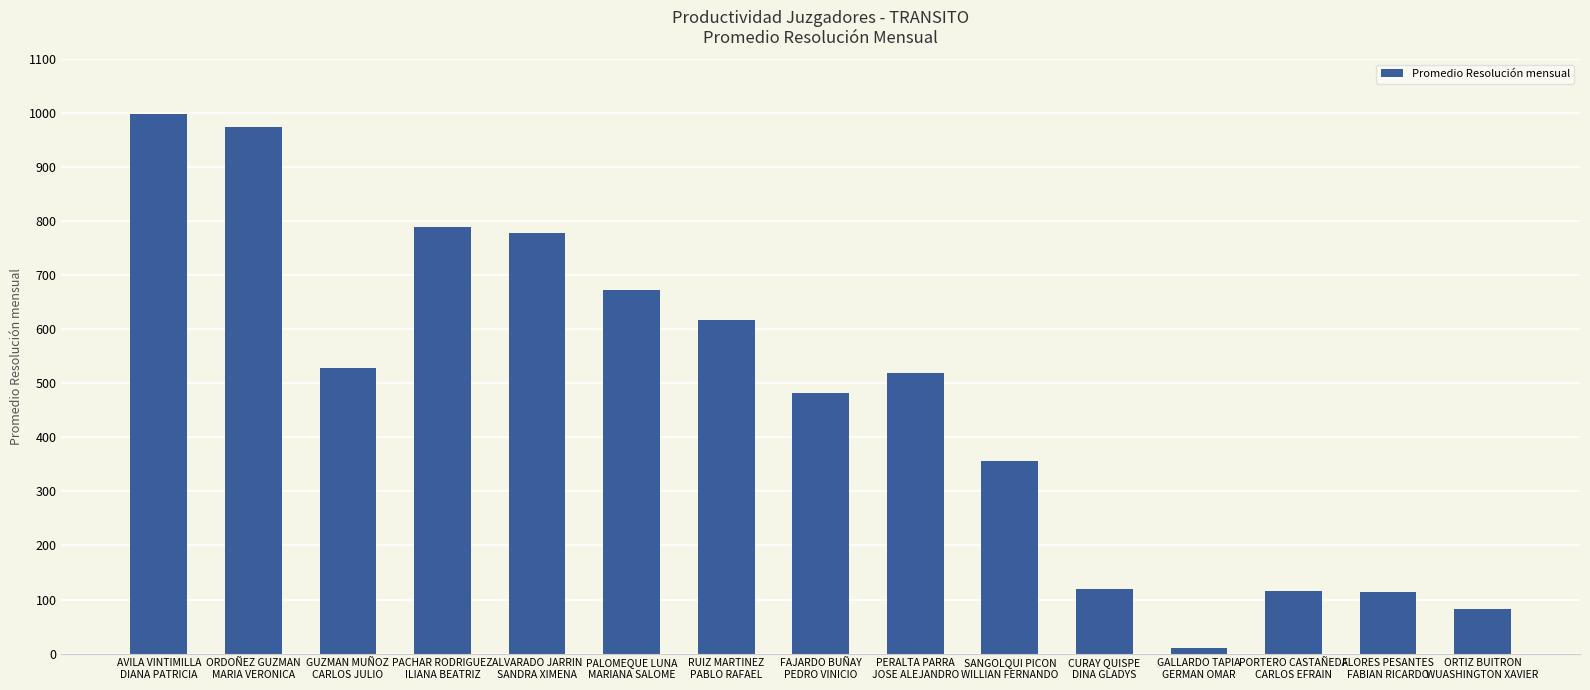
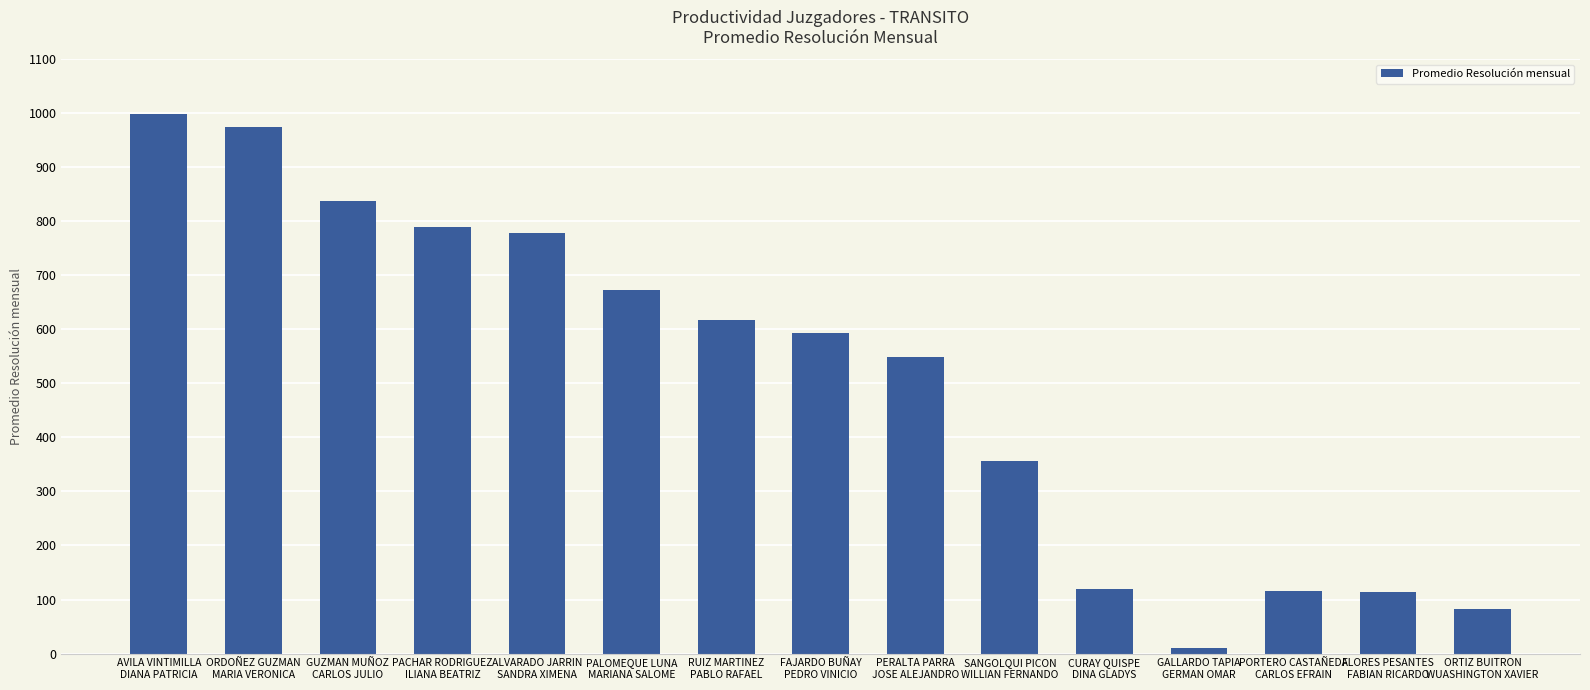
  {
    "AVILA VINTIMILLA DIANA PATRICIA": 1000,
    "ORDOÑEZ GUZMAN MARIA VERONICA": 970,
-   "GUZMAN MUÑOZ CARLOS JULIO": 530,
+   "GUZMAN MUÑOZ CARLOS JULIO": 840,
    "PACHAR RODRIGUEZ ILIANA BEATRIZ": 790,
    "ALVARADO JARRIN SANDRA XIMENA": 780,
    "PALOMEQUE LUNA MARIANA SALOME": 670,
    "RUIZ MARTINEZ PABLO RAFAEL": 620,
-   "FAJARDO BUÑAY PEDRO VINICIO": 480,
-   "PERALTA PARRA JOSE ALEJANDRO": 520,
+   "FAJARDO BUÑAY PEDRO VINICIO": 590,
+   "PERALTA PARRA JOSE ALEJANDRO": 550,
    "SANGOLQUI PICON WILLIAN FERNANDO": 360,
    "CURAY QUISPE DINA GLADYS": 120,
    "GALLARDO TAPIA GERMAN OMAR": 10,
    "PORTERO CASTAÑEDA CARLOS EFRAIN": 120,
    "FLORES PESANTES FABIAN RICARDO": 110,
    "ORTIZ BUITRON WUASHINGTON XAVIER": 80
  }
